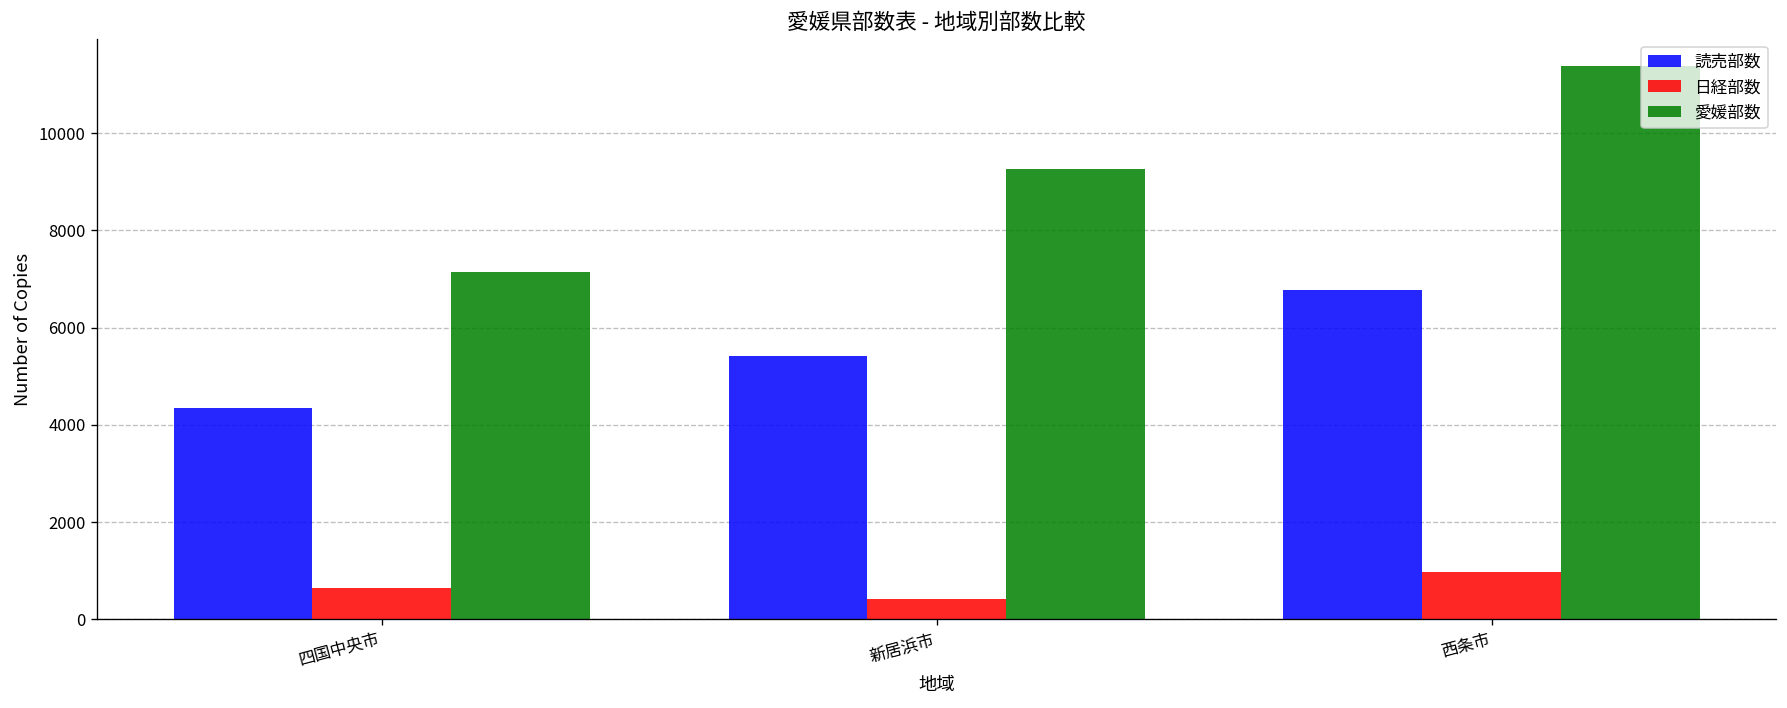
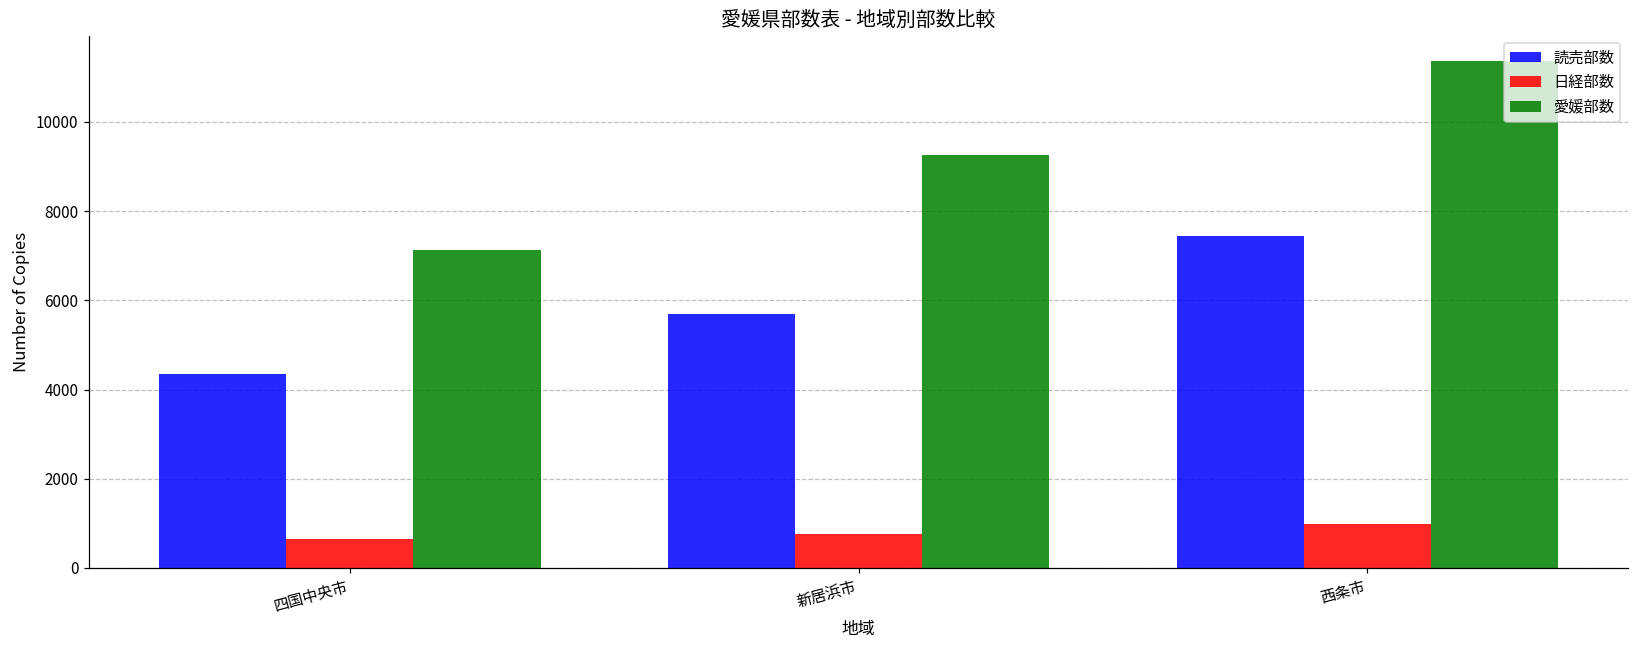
  {
    "読売部数": {
      "四国中央市": 4400,
-     "新居浜市": 5400,
-     "西条市": 6800
+     "新居浜市": 5700,
+     "西条市": 7400
    },
    "日経部数": {
      "四国中央市": 600,
-     "新居浜市": 400,
+     "新居浜市": 800,
      "西条市": 1000
    },
    "愛媛部数": {
      "四国中央市": 7100,
      "新居浜市": 9300,
      "西条市": 11400
    }
  }
